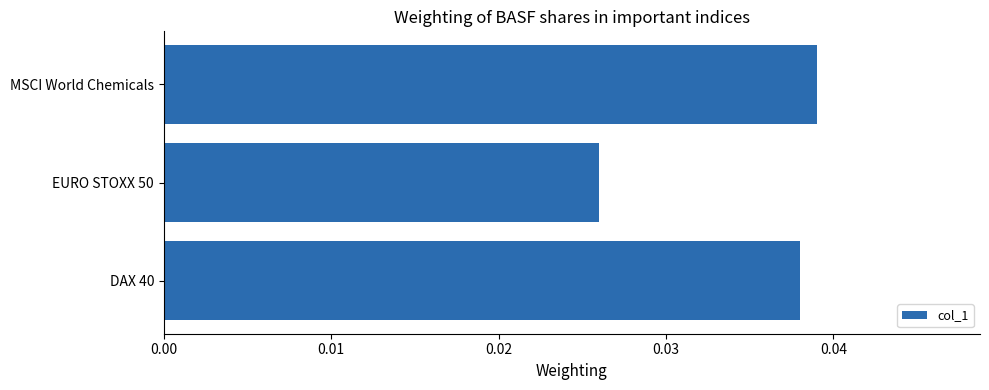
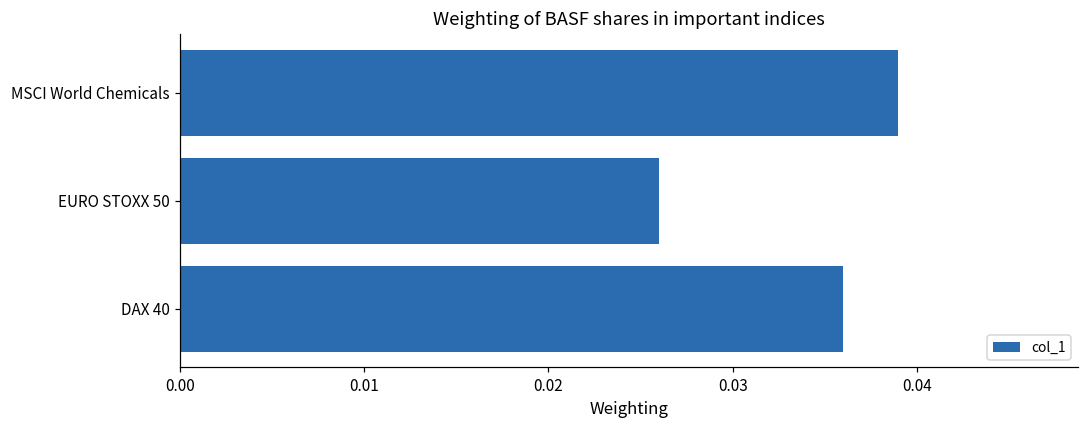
  {
    "MSCI World Chemicals": 0.039,
    "EURO STOXX 50": 0.026,
-   "DAX 40": 0.038
+   "DAX 40": 0.036
  }
